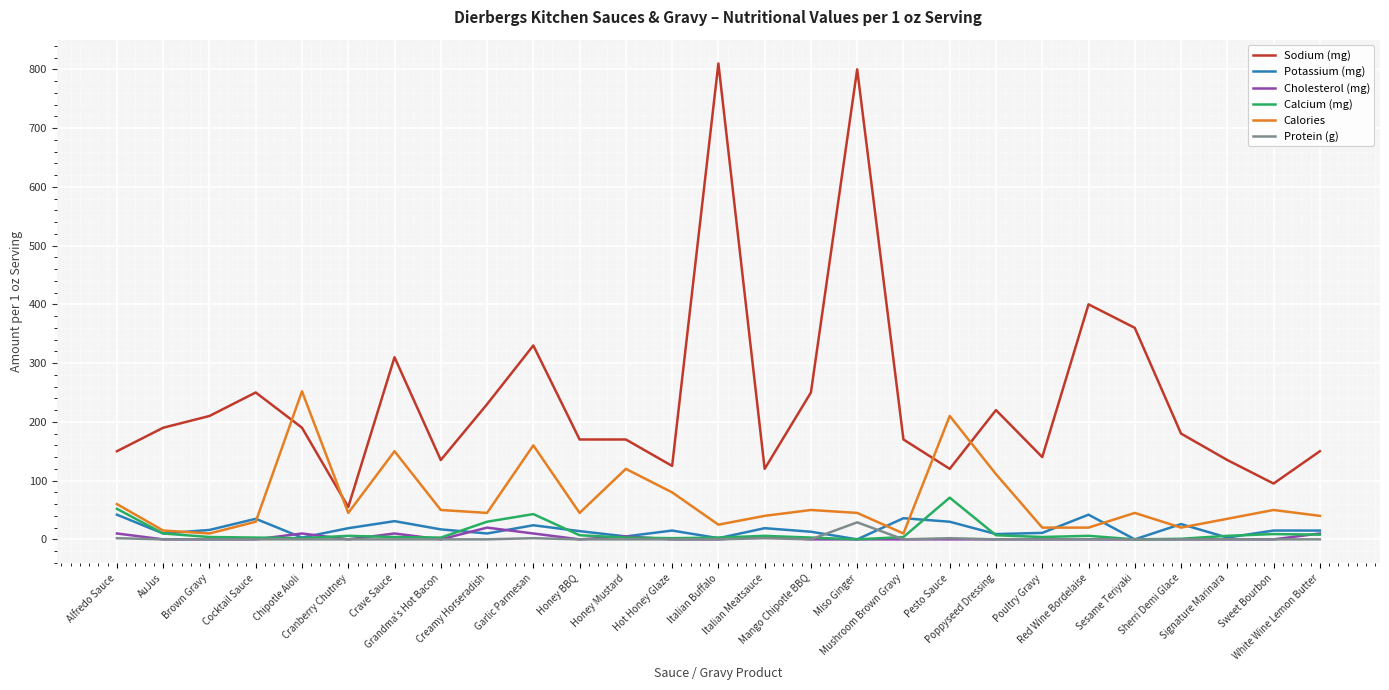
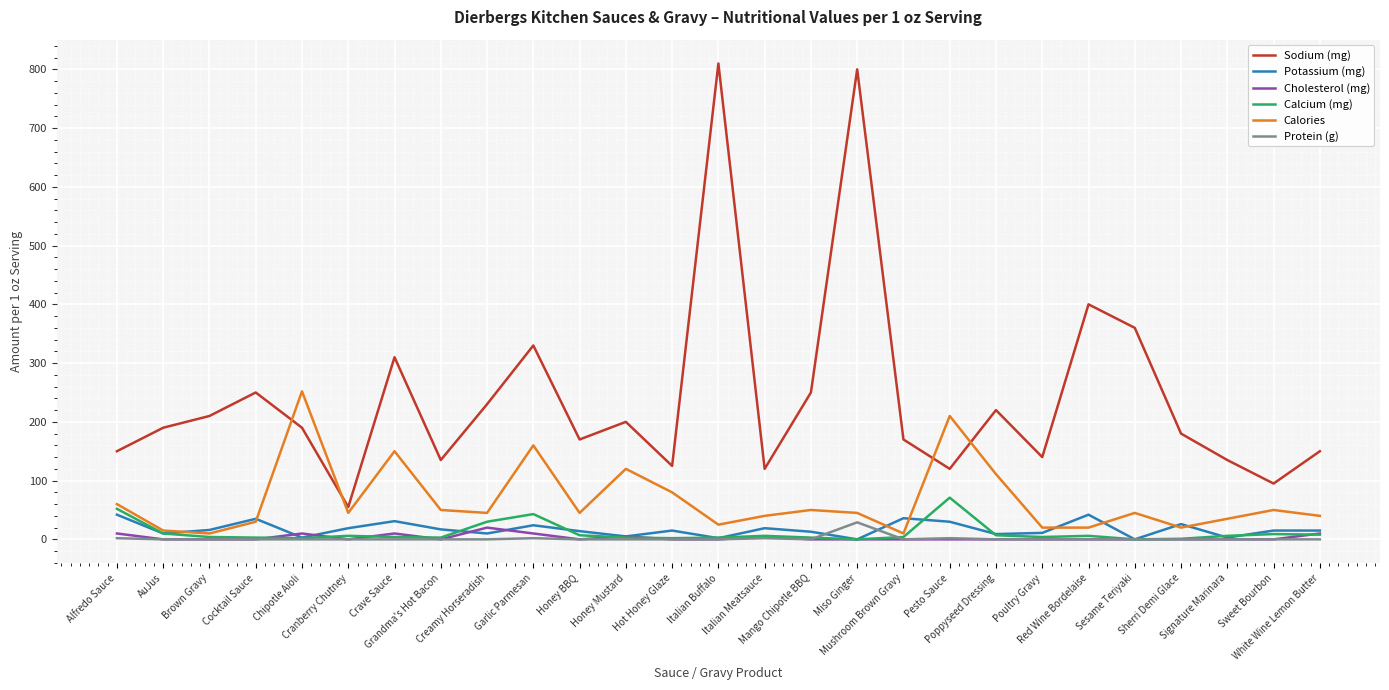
  {
    "Sodium (mg)": {
      "Alfredo Sauce": 150,
      "AuJus": 190,
      "Brown Gravy": 210,
      "Cocktail Sauce": 250,
      "Chipotle Aioli": 190,
      "Cranberry Chutney": 60,
      "Crave Sauce": 310,
      "Grandma's Hot Bacon": 140,
      "Creamy Horseradish": 230,
      "Garlic Parmesan": 330,
      "Honey BBQ": 170,
-     "Honey Mustard": 170,
+     "Honey Mustard": 200,
      "Hot Honey Glaze": 130,
      "Italian Buffalo": 810,
      "Italian Meatsauce": 120,
      "Mango Chipotle BBQ": 250,
      "Miso Ginger": 800,
      "Mushroom Brown Gravy": 170,
      "Pesto Sauce": 120,
      "Poppyseed Dressing": 220,
      "Poultry Gravy": 140,
      "Red Wine Bordelaise": 400,
      "Sesame Teriyaki": 360,
      "Sherri Demi Glace": 180,
      "Signature Marinara": 140,
      "Sweet Bourbon": 100,
      "White Wine Lemon Butter": 150
    },
    "Potassium (mg)": {
      "Alfredo Sauce": 40,
      "Brown Gravy": 20,
      "Cocktail Sauce": 40,
      "Cranberry Chutney": 20,
      "Crave Sauce": 30,
      "Grandma's Hot Bacon": 20,
      "Creamy Horseradish": 10,
      "Garlic Parmesan": 20,
      "Honey BBQ": 10,
      "Hot Honey Glaze": 20,
      "Italian Meatsauce": 20,
      "Mango Chipotle BBQ": 10,
      "Mushroom Brown Gravy": 40,
      "Pesto Sauce": 30,
      "Poultry Gravy": 10,
      "Red Wine Bordelaise": 40,
      "Sherri Demi Glace": 30,
      "Sweet Bourbon": 20,
      "White Wine Lemon Butter": 20
    },
    "Cholesterol (mg)": {
      "Alfredo Sauce": 10,
      "Chipotle Aioli": 10,
      "Crave Sauce": 10,
      "Creamy Horseradish": 20,
      "Garlic Parmesan": 10
    },
    "Calcium (mg)": {
      "Alfredo Sauce": 50,
      "Cranberry Chutney": 10,
      "Creamy Horseradish": 30,
      "Garlic Parmesan": 40,
      "Honey BBQ": 10,
      "Pesto Sauce": 70,
      "Red Wine Bordelaise": 10,
      "Sweet Bourbon": 10
    },
    "Calories": {
      "Alfredo Sauce": 60,
      "AuJus": 20,
      "Brown Gravy": 10,
      "Cocktail Sauce": 30,
      "Chipotle Aioli": 250,
      "Cranberry Chutney": 50,
      "Crave Sauce": 150,
      "Grandma's Hot Bacon": 50,
      "Creamy Horseradish": 50,
      "Garlic Parmesan": 160,
      "Honey BBQ": 50,
      "Honey Mustard": 120,
      "Hot Honey Glaze": 80,
      "Italian Buffalo": 30,
      "Italian Meatsauce": 40,
      "Mango Chipotle BBQ": 50,
      "Miso Ginger": 50,
      "Mushroom Brown Gravy": 10,
      "Pesto Sauce": 210,
      "Poppyseed Dressing": 110,
      "Poultry Gravy": 20,
      "Red Wine Bordelaise": 20,
      "Sesame Teriyaki": 50,
      "Sherri Demi Glace": 20,
      "Signature Marinara": 40,
      "Sweet Bourbon": 50,
      "White Wine Lemon Butter": 40
    },
    "Protein (g)": {
      "Alfredo Sauce": 0,
      "Creamy Horseradish": 0,
      "Garlic Parmesan": 0,
      "Miso Ginger": 30,
      "White Wine Lemon Butter": 0
    }
  }
